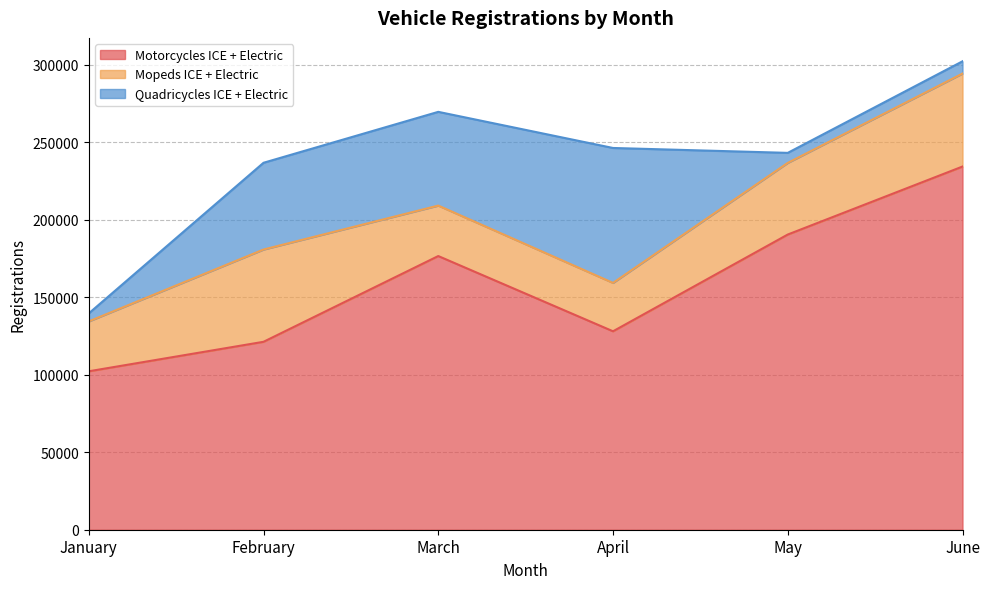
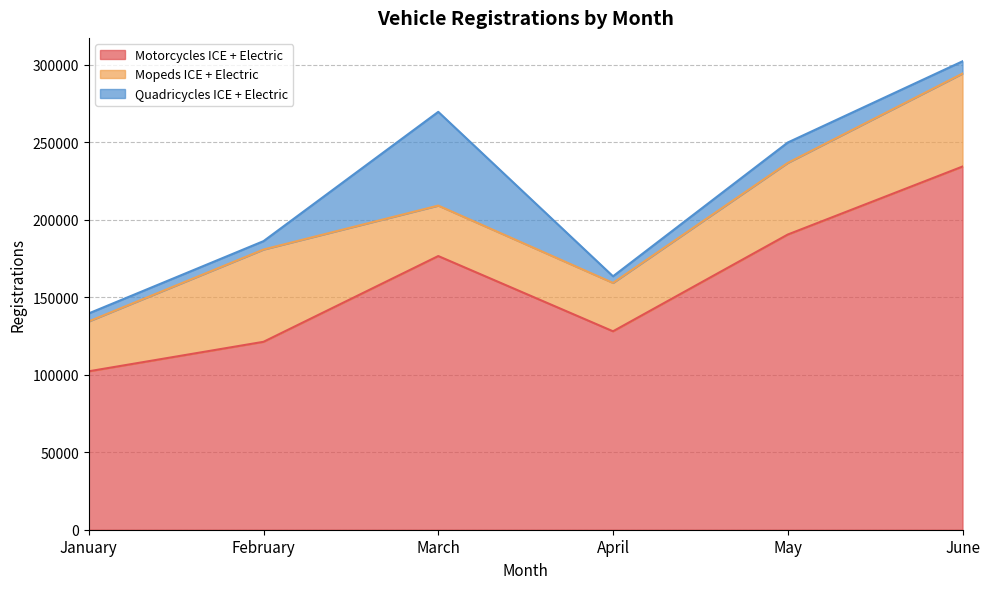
  {
    "Motorcycles ICE + Electric": {
      "January": 102000,
      "February": 121000,
      "March": 177000,
      "April": 128000,
      "May": 191000,
      "June": 234000
    },
    "Mopeds ICE + Electric": {
      "January": 32000,
      "February": 60000,
      "March": 33000,
      "April": 31000,
      "May": 46000,
      "June": 60000
    },
    "Quadricycles ICE + Electric": {
      "January": 5000,
-     "February": 56000,
+     "February": 5000,
      "March": 61000,
-     "April": 87000,
-     "May": 6000,
+     "April": 4000,
+     "May": 13000,
      "June": 8000
    }
  }
